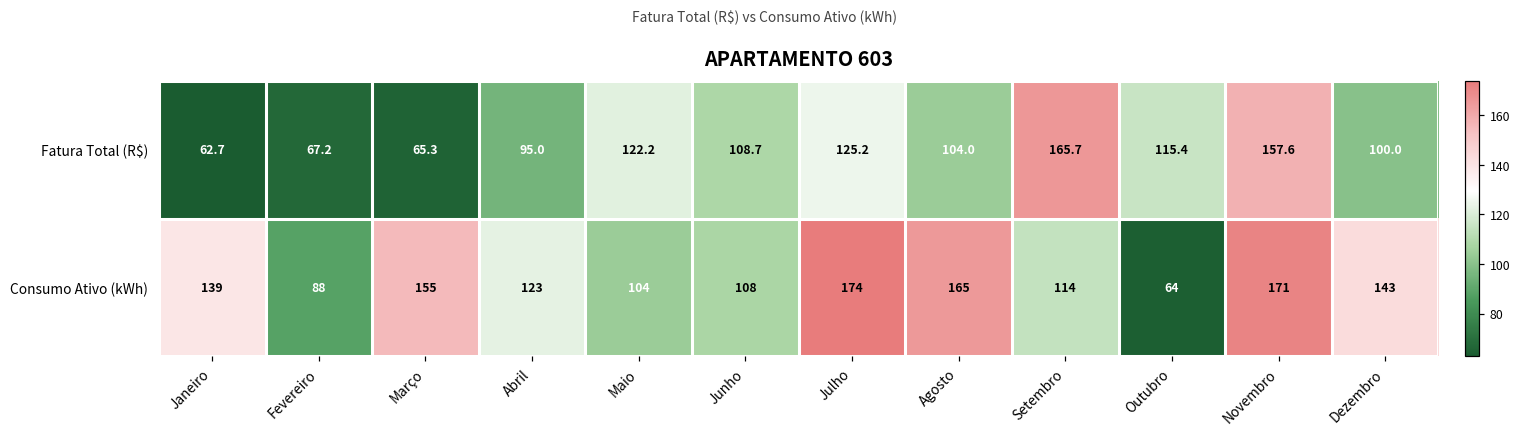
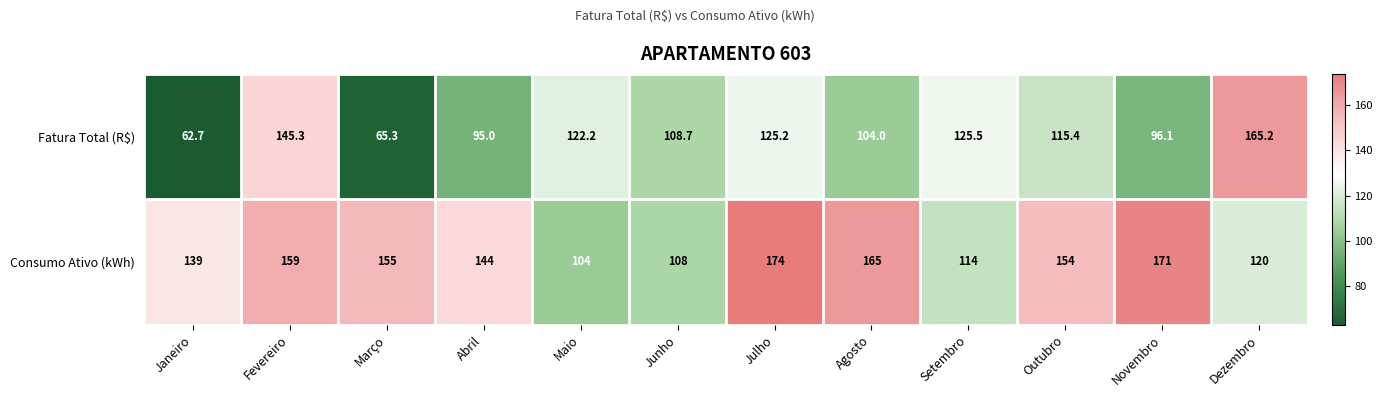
  {
    "Fatura Total (R$)": {
      "Janeiro": 62.7,
-     "Fevereiro": 67.2,
+     "Fevereiro": 145.3,
      "Março": 65.3,
      "Abril": 95.0,
      "Maio": 122.2,
      "Junho": 108.7,
      "Julho": 125.2,
      "Agosto": 104.0,
-     "Setembro": 165.7,
+     "Setembro": 125.5,
      "Outubro": 115.4,
-     "Novembro": 157.6,
-     "Dezembro": 100.0
+     "Novembro": 96.1,
+     "Dezembro": 165.2
    },
    "Consumo Ativo (kWh)": {
      "Janeiro": 139,
-     "Fevereiro": 88,
+     "Fevereiro": 159,
      "Março": 155,
-     "Abril": 123,
+     "Abril": 144,
      "Maio": 104,
      "Junho": 108,
      "Julho": 174,
      "Agosto": 165,
      "Setembro": 114,
-     "Outubro": 64,
+     "Outubro": 154,
      "Novembro": 171,
-     "Dezembro": 143
+     "Dezembro": 120
    }
  }
